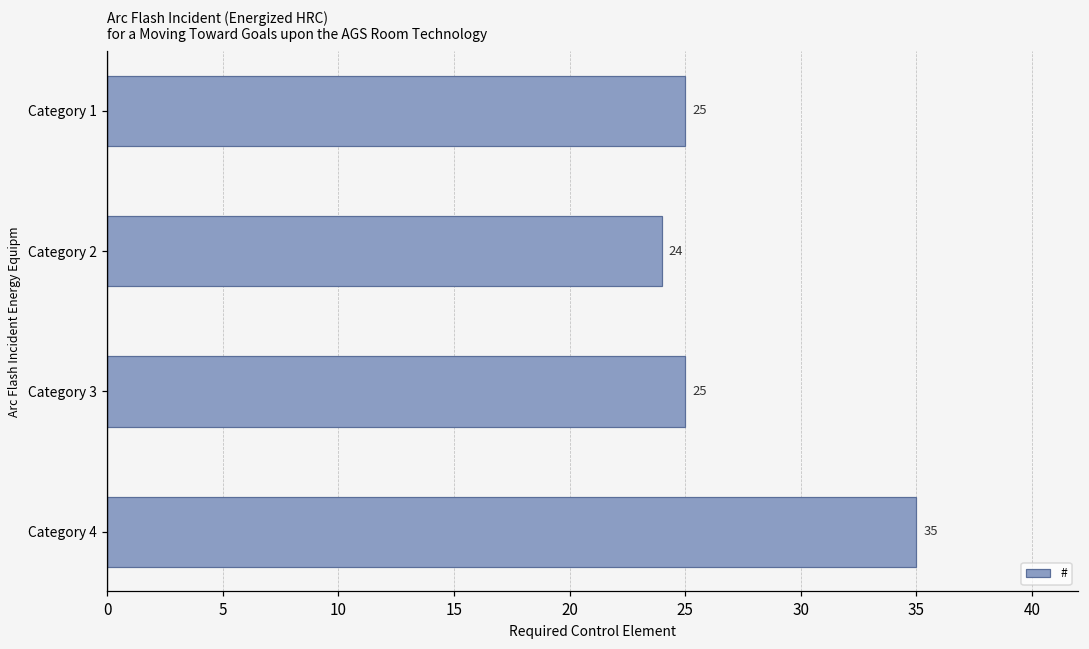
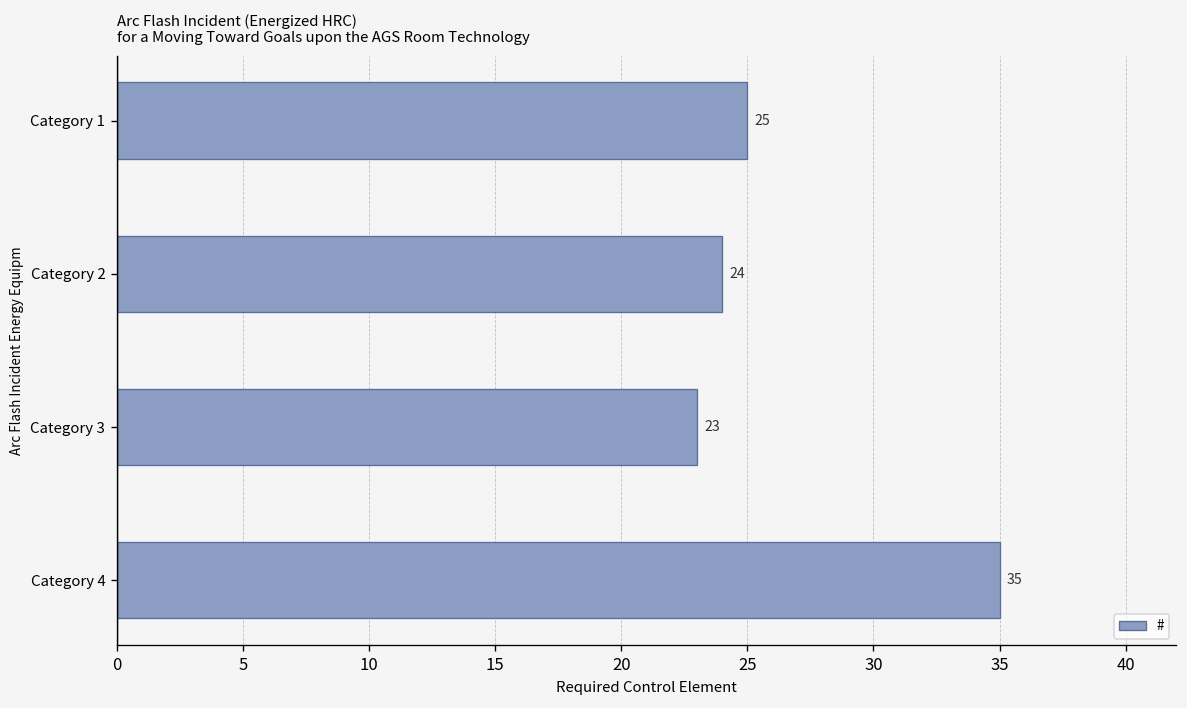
  {
    "Category 1": 25,
    "Category 2": 24,
-   "Category 3": 25,
+   "Category 3": 23,
    "Category 4": 35
  }
